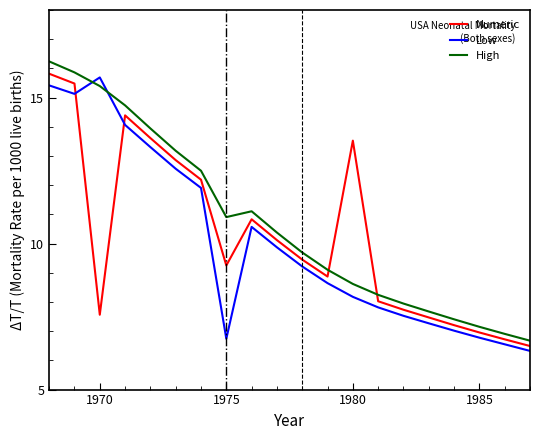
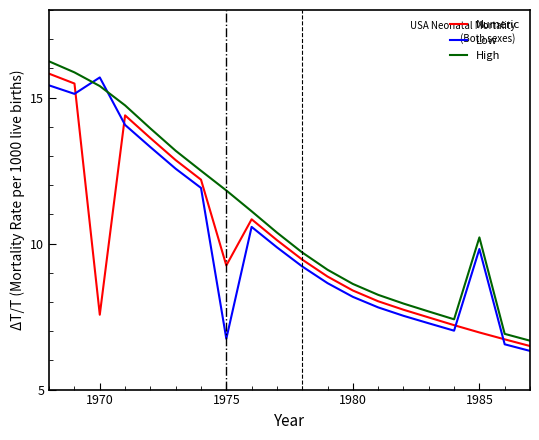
  {
    "Numeric": {
      "1970": 7.6,
      "1975": 9.3,
-     "1980": 13.5,
+     "1980": 8.4,
      "1985": 7.0
    },
    "Low": {
      "1970": 15.7,
      "1975": 6.7,
      "1980": 8.2,
-     "1985": 6.8
+     "1985": 9.8
    },
    "High": {
      "1970": 15.4,
-     "1975": 10.9,
+     "1975": 11.8,
      "1980": 8.6,
-     "1985": 7.1
+     "1985": 10.2
    }
  }
